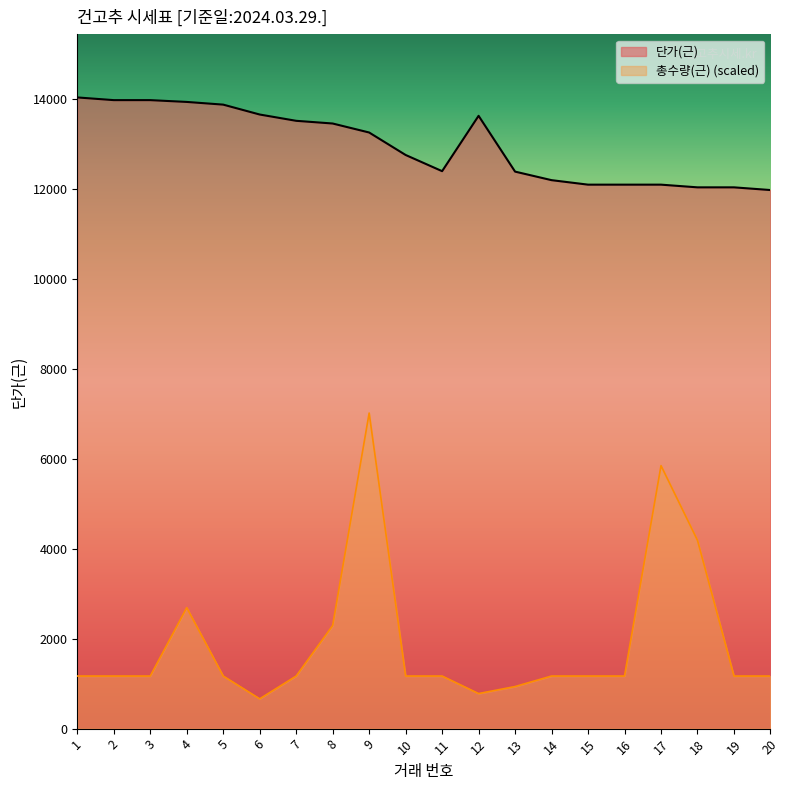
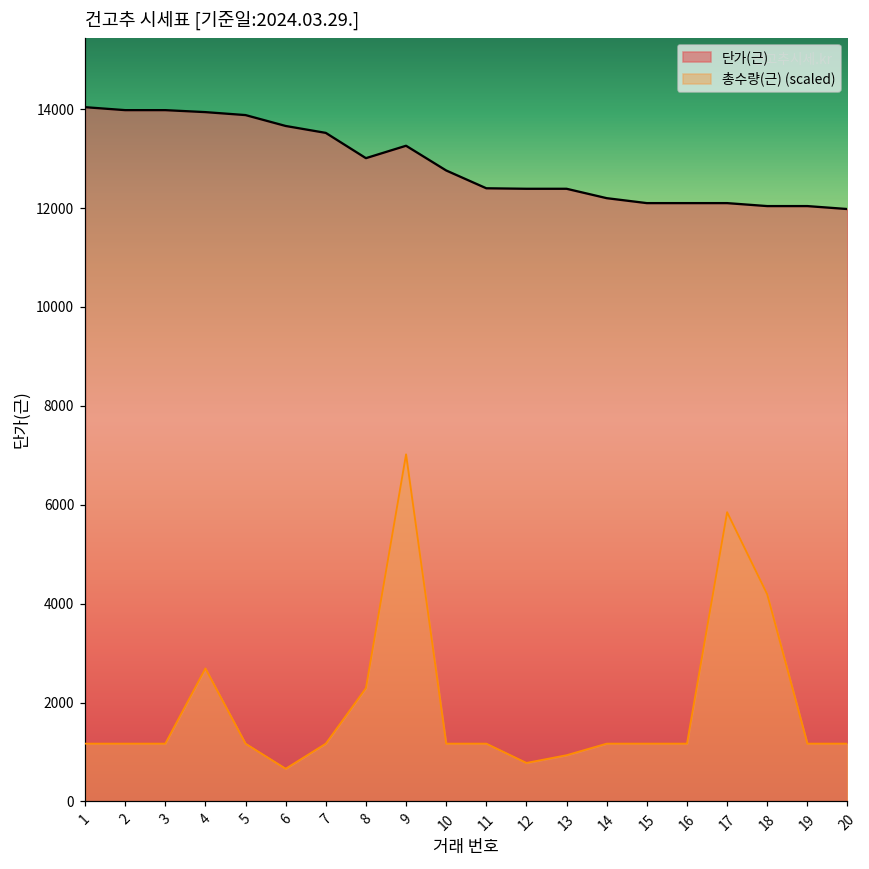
  {
    "단가(근)": {
      "1": 14000,
      "2": 14000,
      "3": 14000,
      "4": 13900,
      "5": 13900,
      "6": 13700,
      "7": 13500,
-     "8": 13500,
+     "8": 13000,
      "9": 13300,
      "10": 12800,
      "11": 12400,
-     "12": 13600,
+     "12": 12400,
      "13": 12400,
      "14": 12200,
      "15": 12100,
      "16": 12100,
      "17": 12100,
      "18": 12000,
      "19": 12000,
      "20": 12000
    },
    "총수량(근) (scaled)": {
      "1": 1200,
      "2": 1200,
      "3": 1200,
      "4": 2700,
      "5": 1200,
      "6": 700,
      "7": 1200,
      "8": 2300,
      "9": 7000,
      "10": 1200,
      "11": 1200,
      "12": 800,
      "13": 900,
      "14": 1200,
      "15": 1200,
      "16": 1200,
      "17": 5900,
      "18": 4200,
      "19": 1200,
      "20": 1200
    }
  }
